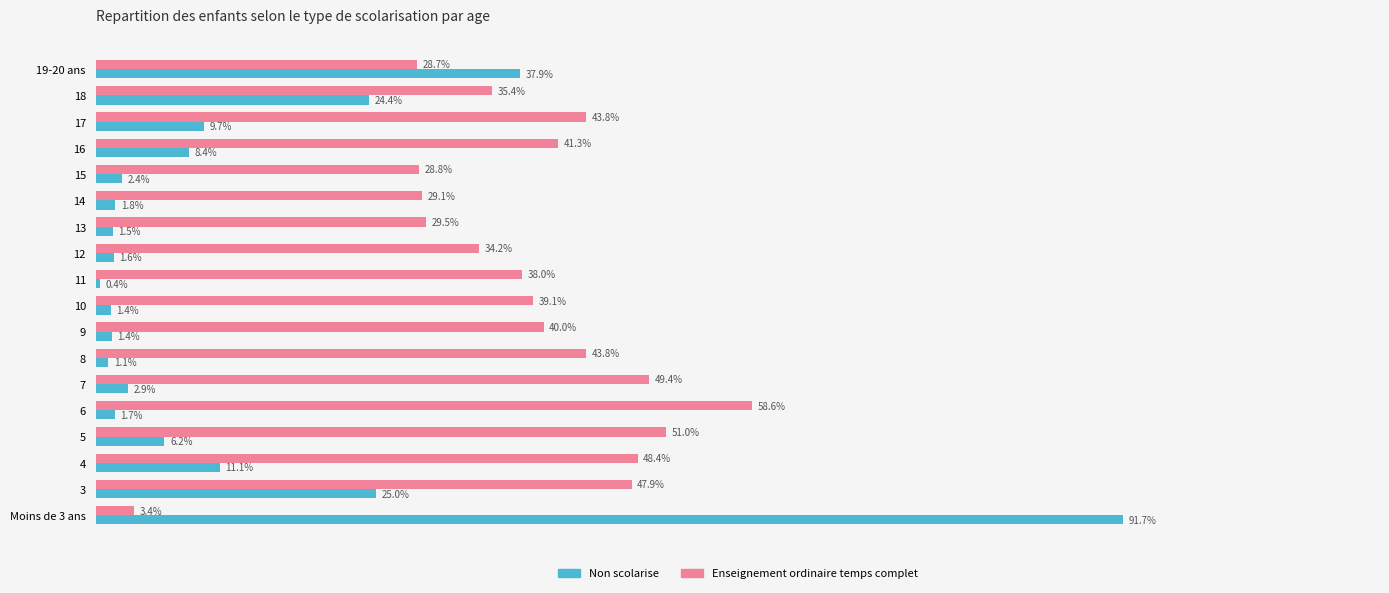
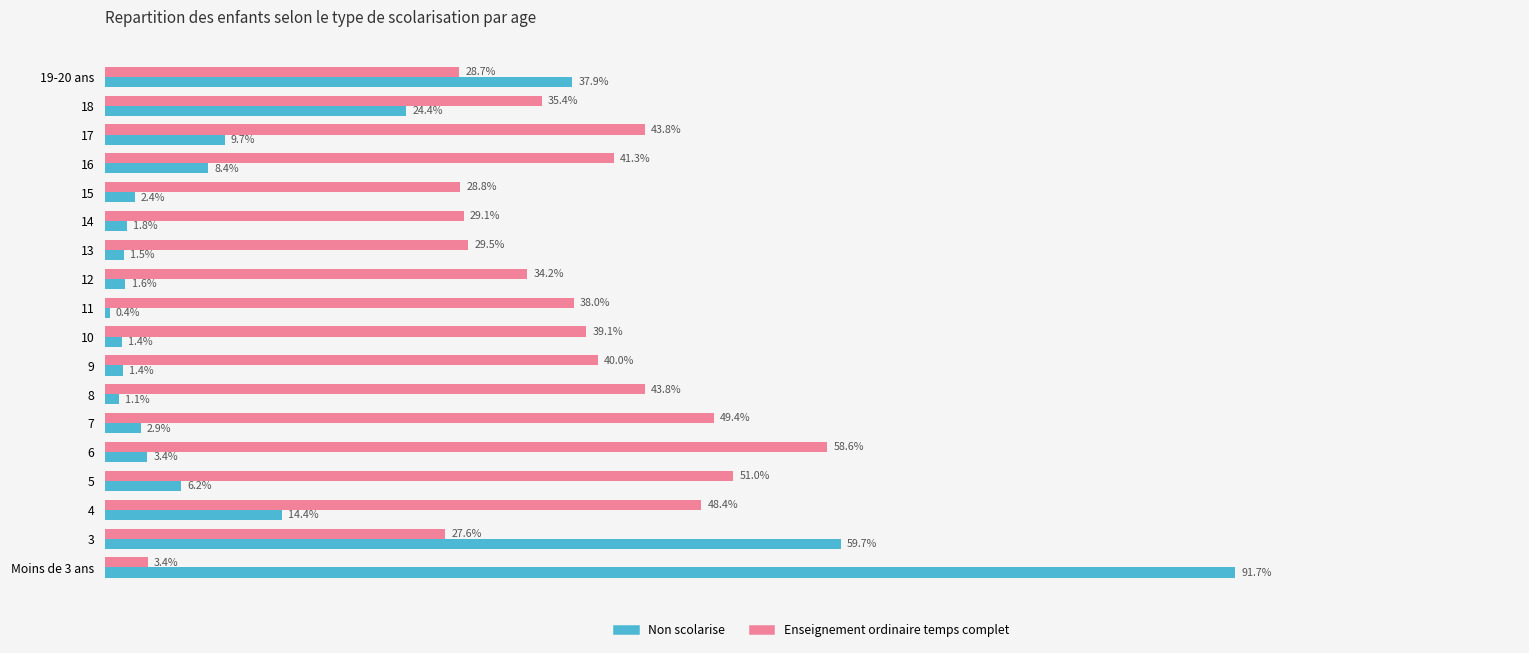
  {
    "Non scolarise": {
      "19-20 ans": "37.9%",
      "18": "24.4%",
      "17": "9.7%",
      "16": "8.4%",
      "15": "2.4%",
      "14": "1.8%",
      "13": "1.5%",
      "12": "1.6%",
      "11": "0.4%",
      "10": "1.4%",
      "9": "1.4%",
      "8": "1.1%",
      "7": "2.9%",
-     "6": "1.7%",
+     "6": "3.4%",
      "5": "6.2%",
-     "4": "11.1%",
-     "3": "25.0%",
+     "4": "14.4%",
+     "3": "59.7%",
      "Moins de 3 ans": "91.7%"
    },
    "Enseignement ordinaire temps complet": {
      "19-20 ans": "28.7%",
      "18": "35.4%",
      "17": "43.8%",
      "16": "41.3%",
      "15": "28.8%",
      "14": "29.1%",
      "13": "29.5%",
      "12": "34.2%",
      "11": "38.0%",
      "10": "39.1%",
      "9": "40.0%",
      "8": "43.8%",
      "7": "49.4%",
      "6": "58.6%",
      "5": "51.0%",
      "4": "48.4%",
-     "3": "47.9%",
+     "3": "27.6%",
      "Moins de 3 ans": "3.4%"
    }
  }
